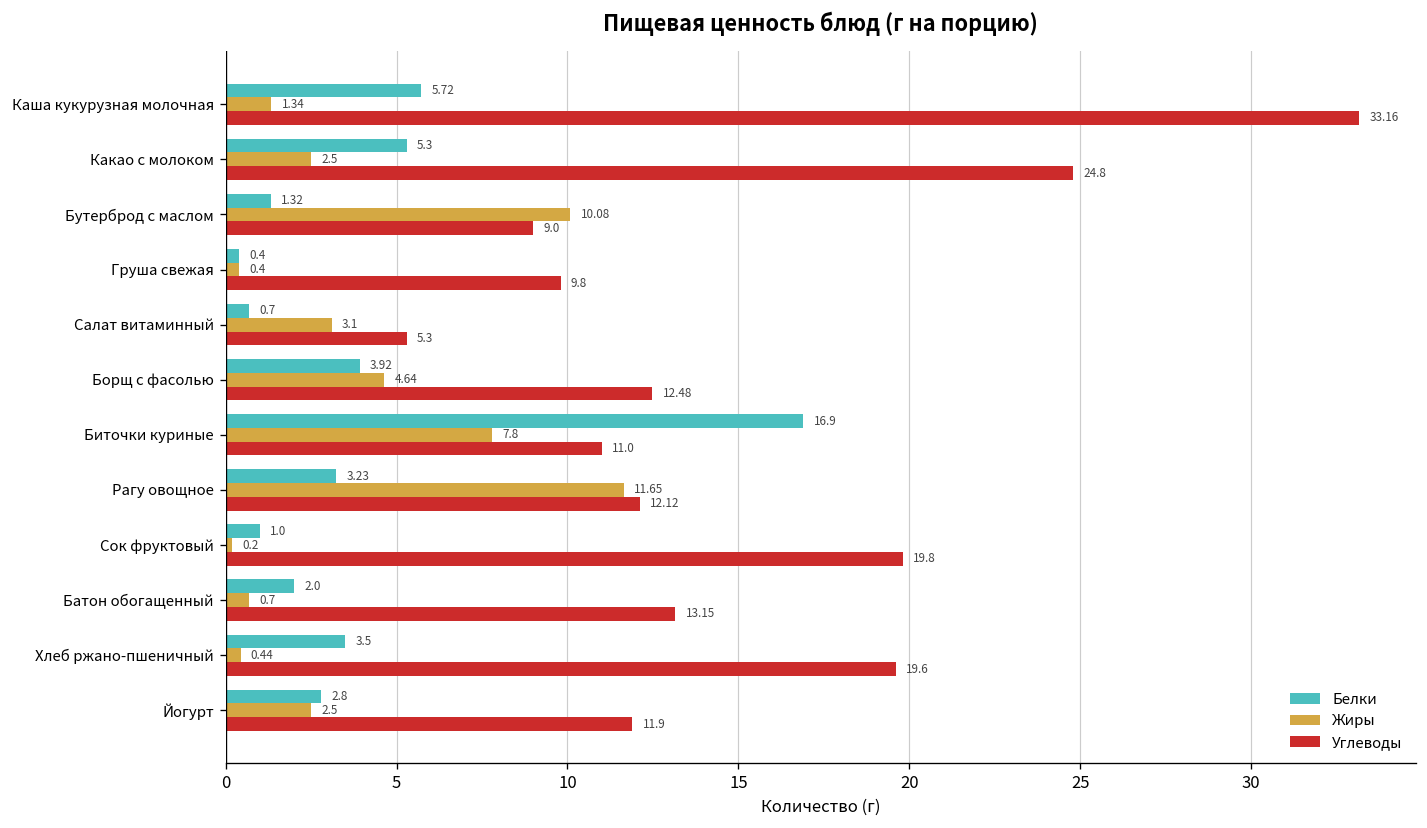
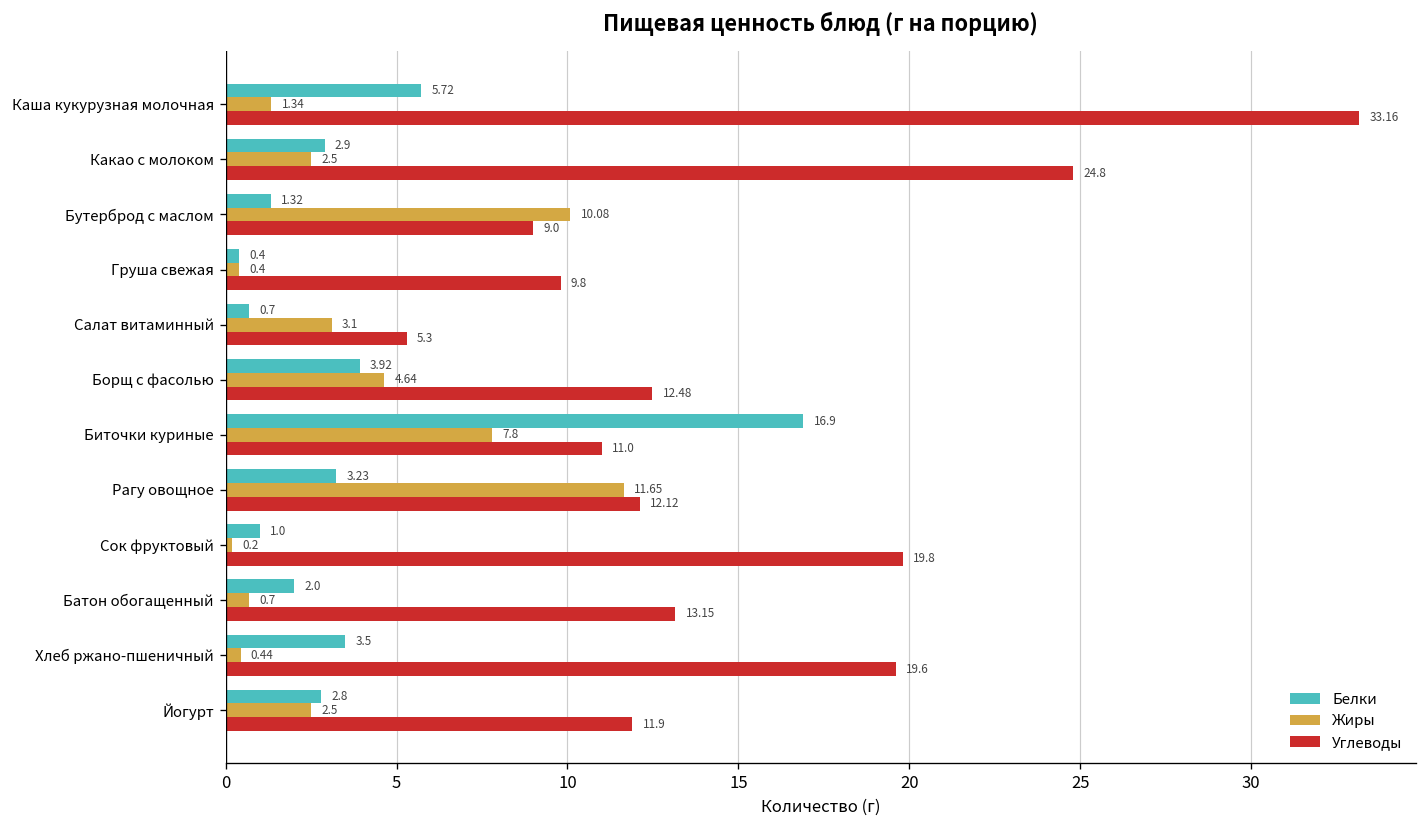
  {
    "Белки": {
      "Каша кукурузная молочная": 5.72,
-     "Какао с молоком": 5.3,
+     "Какао с молоком": 2.9,
      "Бутерброд с маслом": 1.32,
      "Груша свежая": 0.4,
      "Салат витаминный": 0.7,
      "Борщ с фасолью": 3.92,
      "Биточки куриные": 16.9,
      "Рагу овощное": 3.23,
      "Сок фруктовый": 1.0,
      "Батон обогащенный": 2.0,
      "Хлеб ржано-пшеничный": 3.5,
      "Йогурт": 2.8
    },
    "Жиры": {
      "Каша кукурузная молочная": 1.34,
      "Какао с молоком": 2.5,
      "Бутерброд с маслом": 10.08,
      "Груша свежая": 0.4,
      "Салат витаминный": 3.1,
      "Борщ с фасолью": 4.64,
      "Биточки куриные": 7.8,
      "Рагу овощное": 11.65,
      "Сок фруктовый": 0.2,
      "Батон обогащенный": 0.7,
      "Хлеб ржано-пшеничный": 0.44,
      "Йогурт": 2.5
    },
    "Углеводы": {
      "Каша кукурузная молочная": 33.16,
      "Какао с молоком": 24.8,
      "Бутерброд с маслом": 9.0,
      "Груша свежая": 9.8,
      "Салат витаминный": 5.3,
      "Борщ с фасолью": 12.48,
      "Биточки куриные": 11.0,
      "Рагу овощное": 12.12,
      "Сок фруктовый": 19.8,
      "Батон обогащенный": 13.15,
      "Хлеб ржано-пшеничный": 19.6,
      "Йогурт": 11.9
    }
  }
